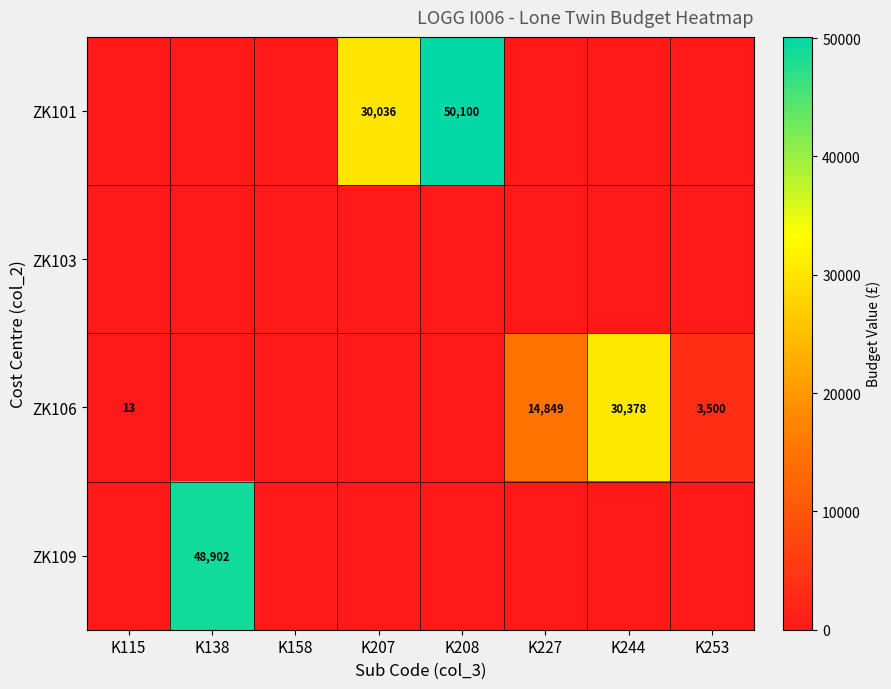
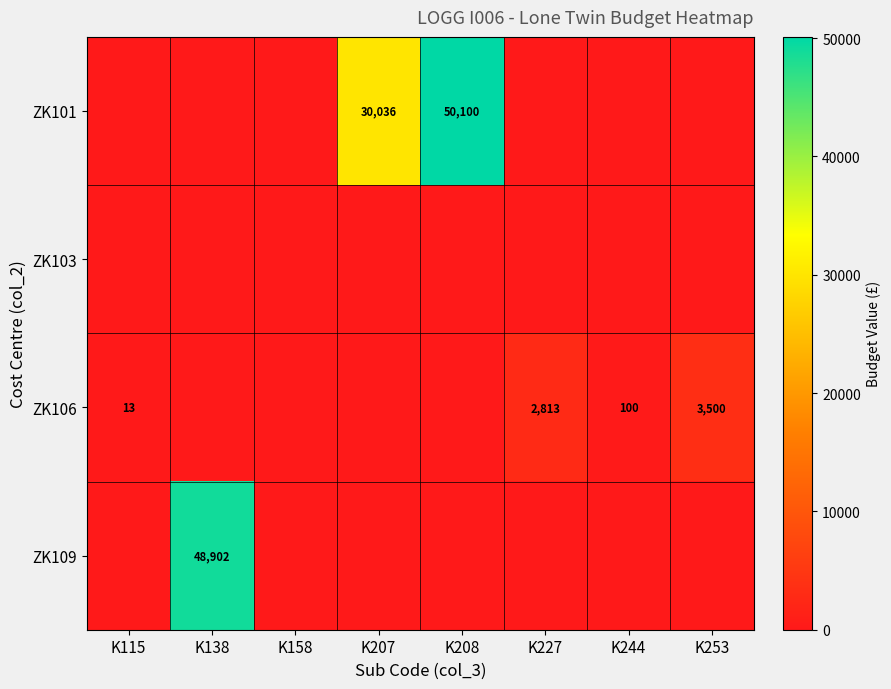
  {
    "ZK101": {
      "K207": "30,036",
      "K208": "50,100"
    },
    "ZK106": {
      "K115": "13",
-     "K227": "14,849",
-     "K244": "30,378",
+     "K227": "2,813",
+     "K244": "100",
      "K253": "3,500"
    },
    "ZK109": {
      "K138": "48,902"
    }
  }
